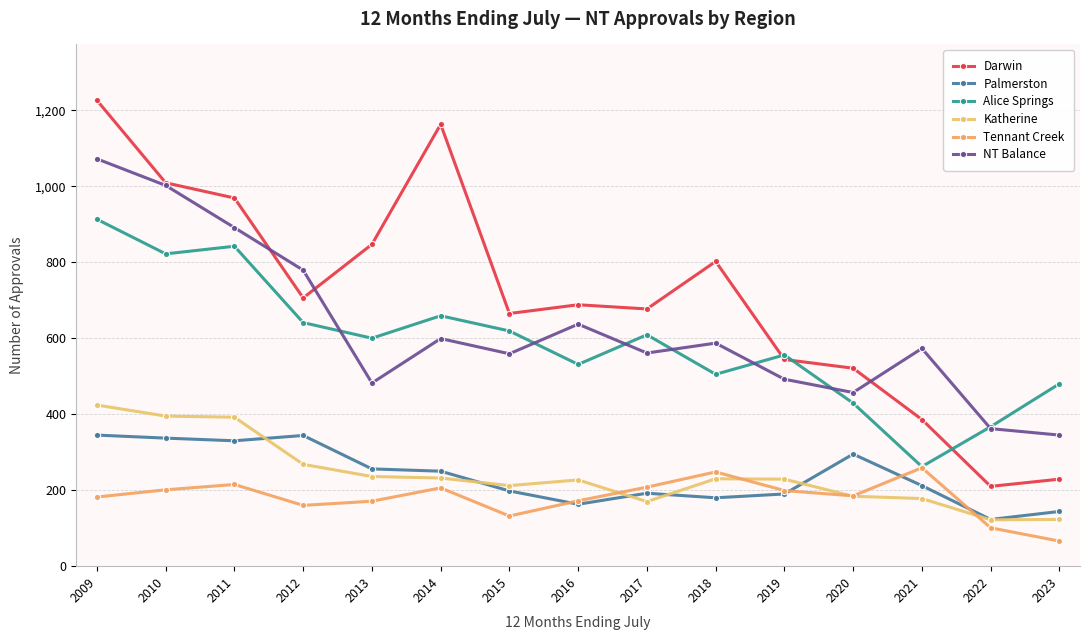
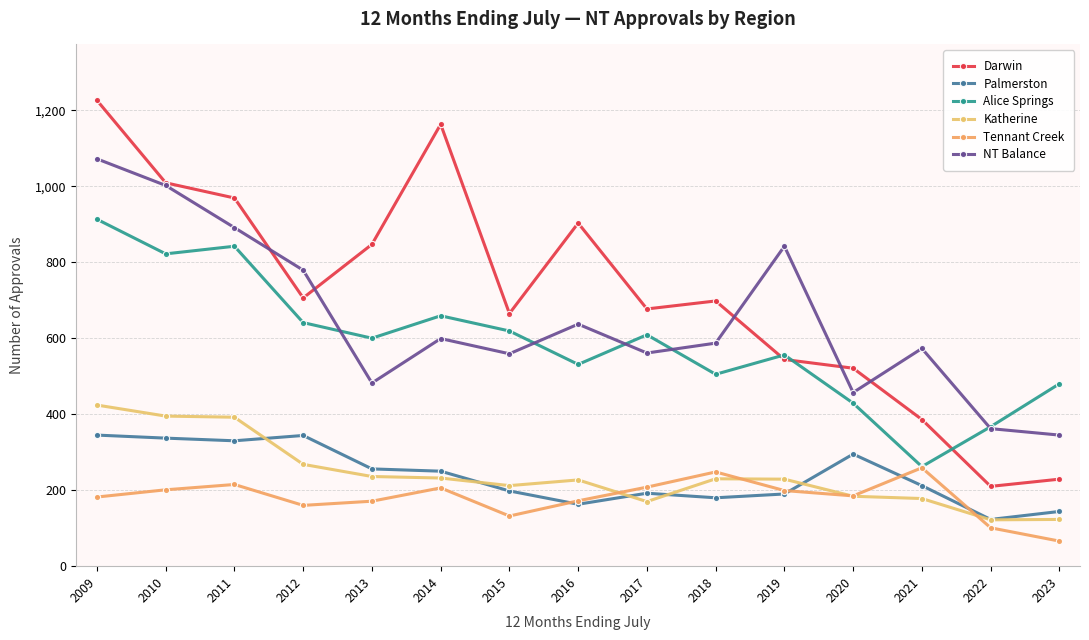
  {
    "Darwin": {
      "2009": "1,230",
      "2010": "1,010",
      "2011": "970",
      "2012": "710",
      "2013": "850",
      "2014": "1,160",
      "2015": "670",
-     "2016": "690",
+     "2016": "900",
      "2017": "680",
-     "2018": "800",
+     "2018": "700",
      "2019": "540",
      "2020": "520",
      "2021": "390",
      "2022": "210",
      "2023": "230"
    },
    "NT Balance": {
      "2009": "1,070",
      "2010": "1,000",
      "2011": "890",
      "2012": "780",
      "2013": "480",
      "2014": "600",
      "2015": "560",
      "2016": "640",
      "2017": "560",
      "2018": "590",
-     "2019": "490",
+     "2019": "840",
      "2020": "460",
      "2021": "570",
      "2023": "350"
    }
  }
